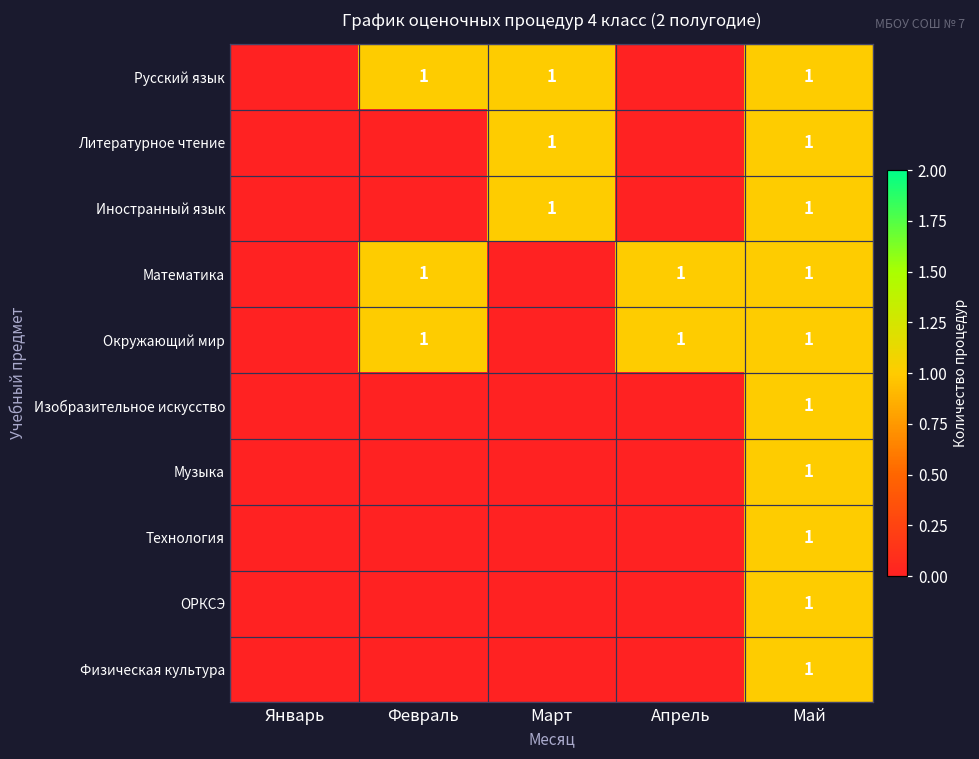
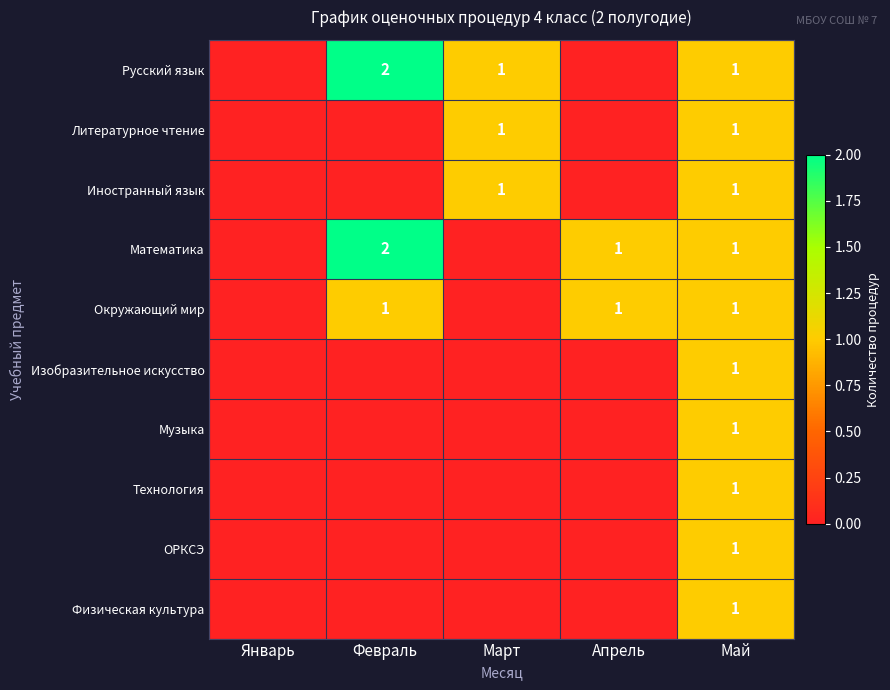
  {
    "Русский язык": {
-     "Февраль": 1,
+     "Февраль": 2,
      "Март": 1,
      "Май": 1
    },
    "Литературное чтение": {
      "Март": 1,
      "Май": 1
    },
    "Иностранный язык": {
      "Март": 1,
      "Май": 1
    },
    "Математика": {
-     "Февраль": 1,
+     "Февраль": 2,
      "Апрель": 1,
      "Май": 1
    },
    "Окружающий мир": {
      "Февраль": 1,
      "Апрель": 1,
      "Май": 1
    },
    "Изобразительное искусство": {
      "Май": 1
    },
    "Музыка": {
      "Май": 1
    },
    "Технология": {
      "Май": 1
    },
    "ОРКСЭ": {
      "Май": 1
    },
    "Физическая культура": {
      "Май": 1
    }
  }
